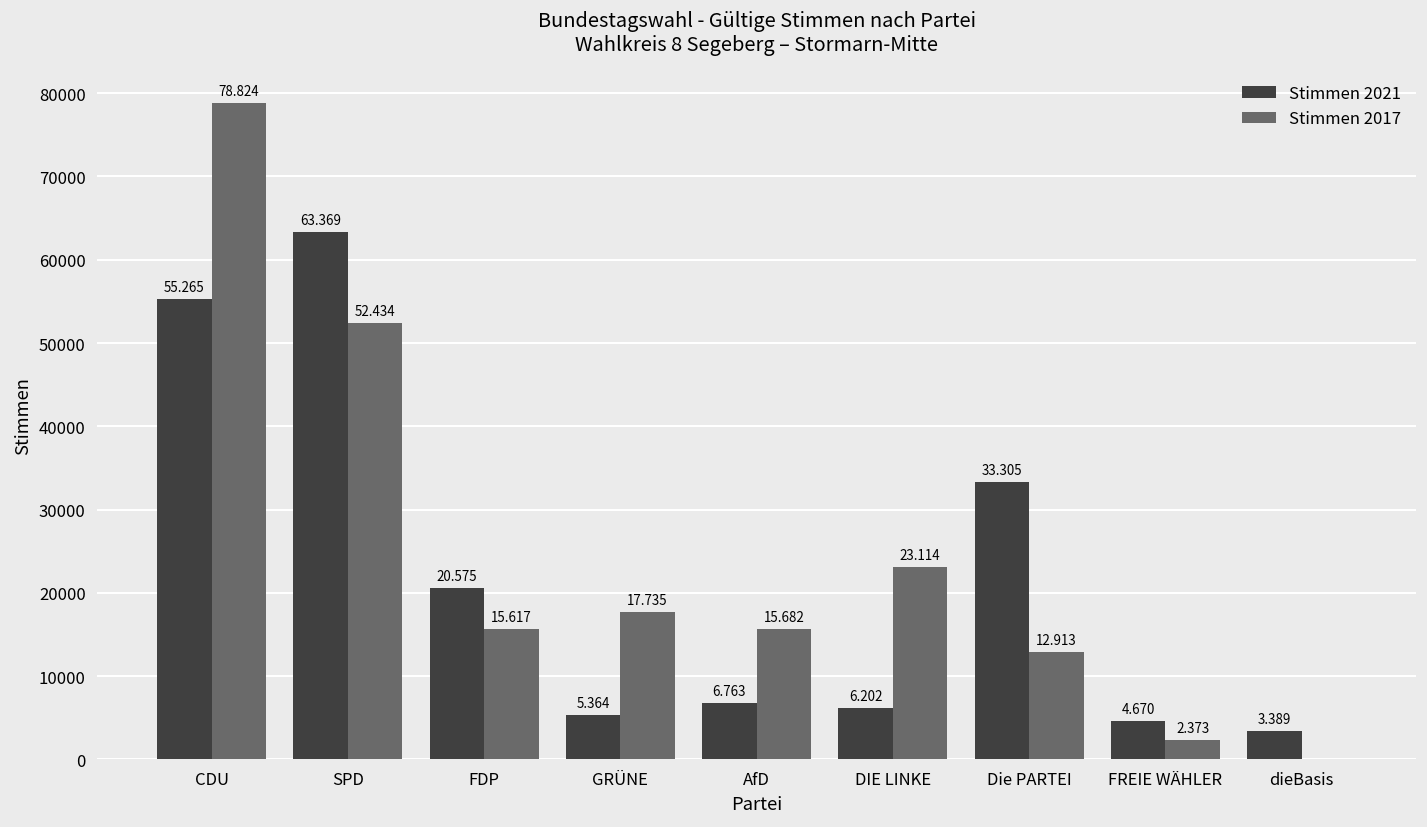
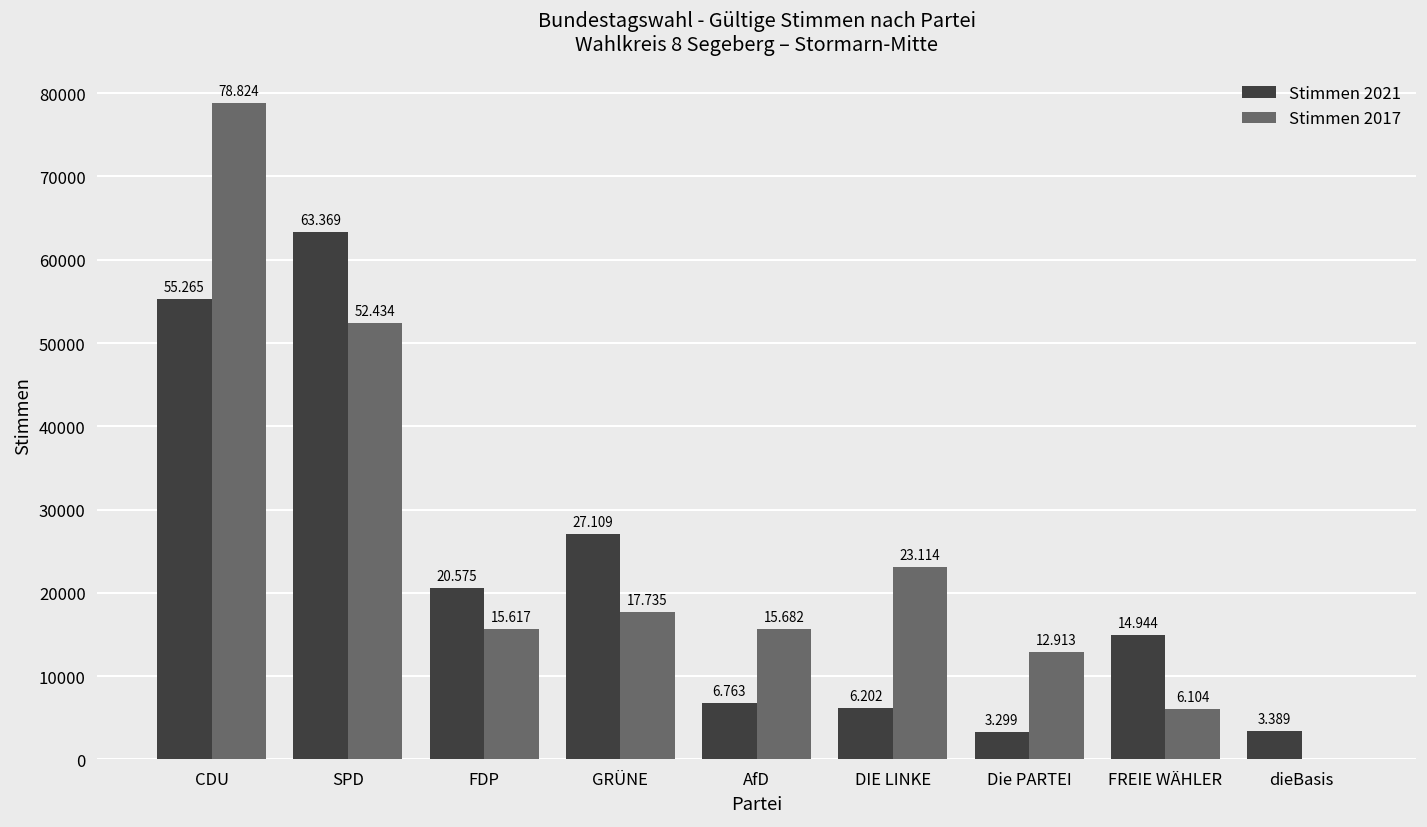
  {
    "Stimmen 2021": {
-     "GRÜNE": 5.364,
-     "Die PARTEI": 33.305,
-     "FREIE WÄHLER": 4.670
+     "GRÜNE": 27.109,
+     "Die PARTEI": 3.299,
+     "FREIE WÄHLER": 14.944
    },
    "Stimmen 2017": {
-     "FREIE WÄHLER": 2.373
+     "FREIE WÄHLER": 6.104
    }
  }
